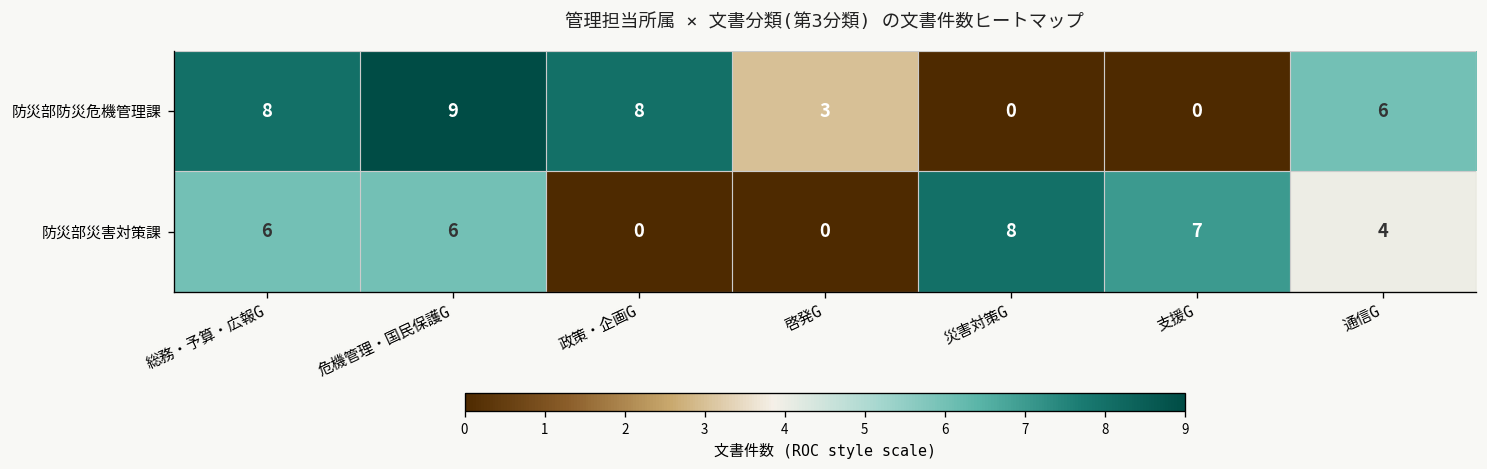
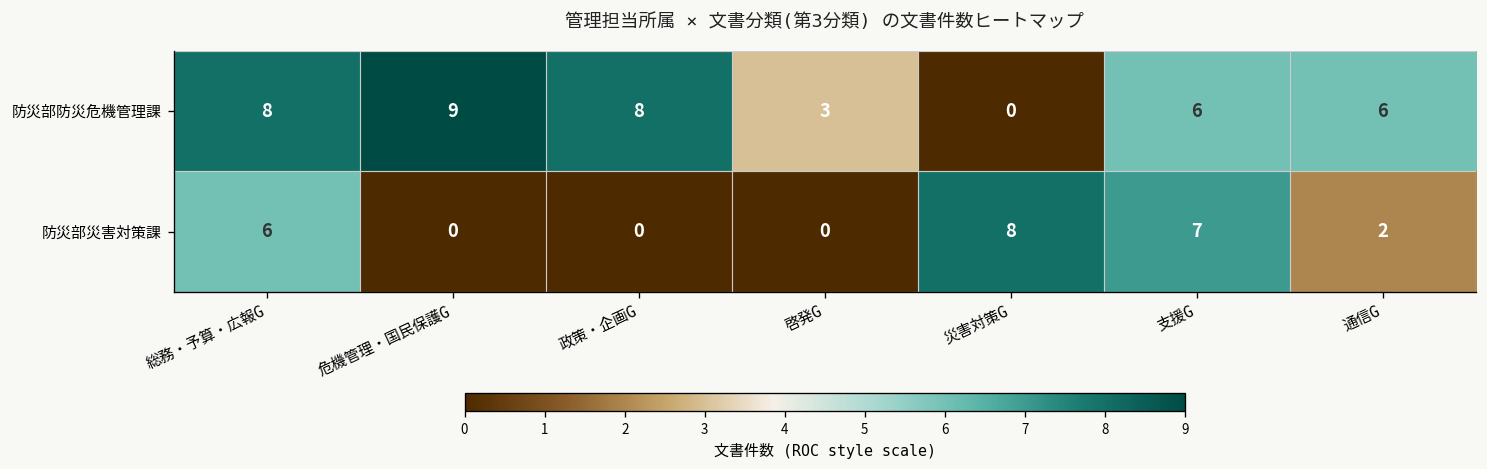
  {
    "防災部防災危機管理課": {
      "総務・予算・広報G": 8,
      "危機管理・国民保護G": 9,
      "政策・企画G": 8,
      "啓発G": 3,
      "災害対策G": 0,
-     "支援G": 0,
+     "支援G": 6,
      "通信G": 6
    },
    "防災部災害対策課": {
      "総務・予算・広報G": 6,
-     "危機管理・国民保護G": 6,
+     "危機管理・国民保護G": 0,
      "政策・企画G": 0,
      "啓発G": 0,
      "災害対策G": 8,
      "支援G": 7,
-     "通信G": 4
+     "通信G": 2
    }
  }
